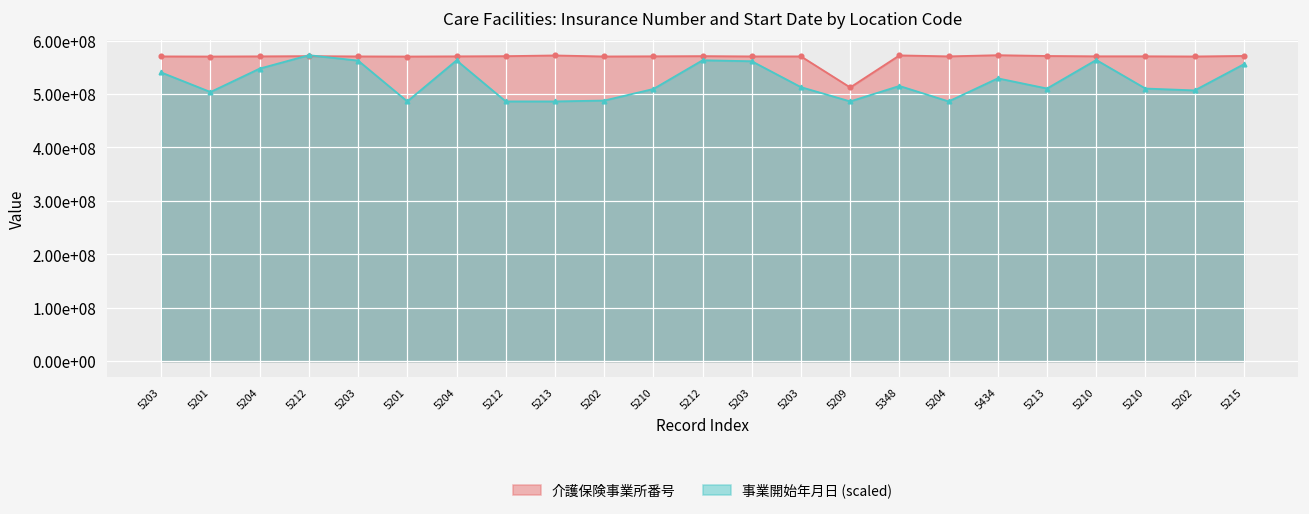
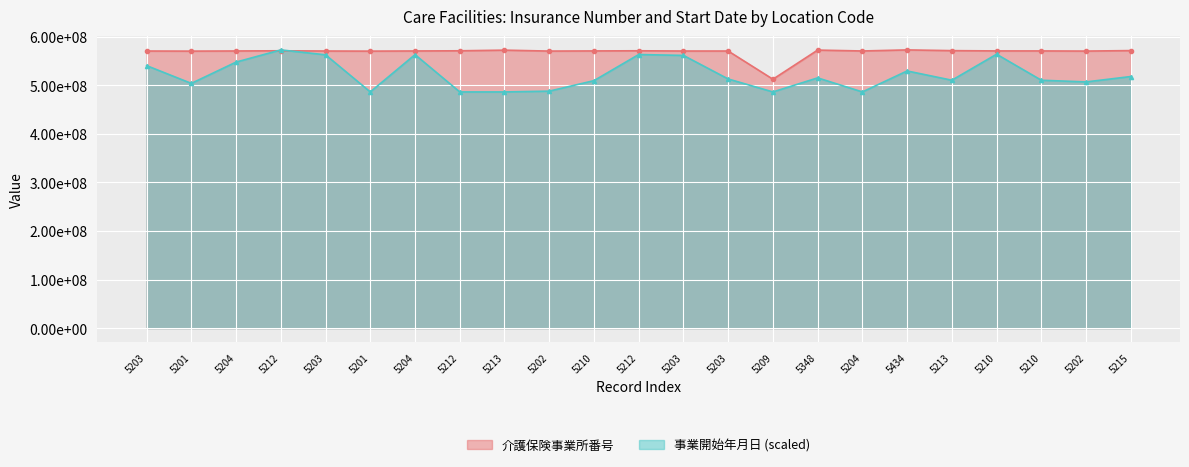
  {
    "介護保険事業所番号": {
      "5209": 510000000,
      "5348": 570000000,
      "5434": 570000000,
      "5215": 570000000
    },
    "事業開始年月日 (scaled)": {
      "5209": 490000000,
      "5348": 520000000,
      "5434": 530000000,
-     "5215": 560000000
+     "5215": 520000000
    }
  }
